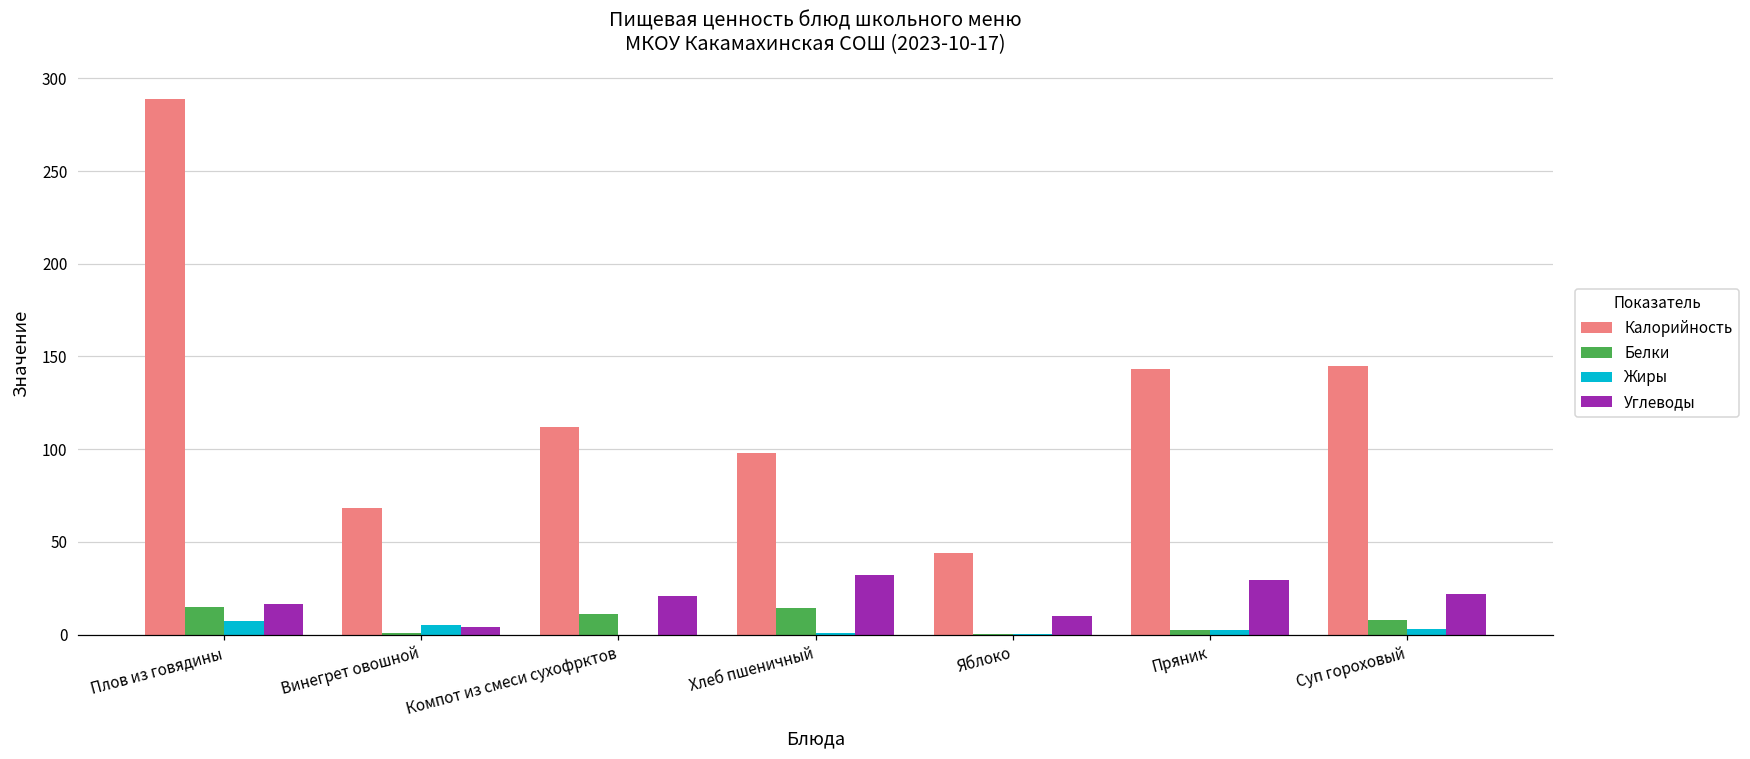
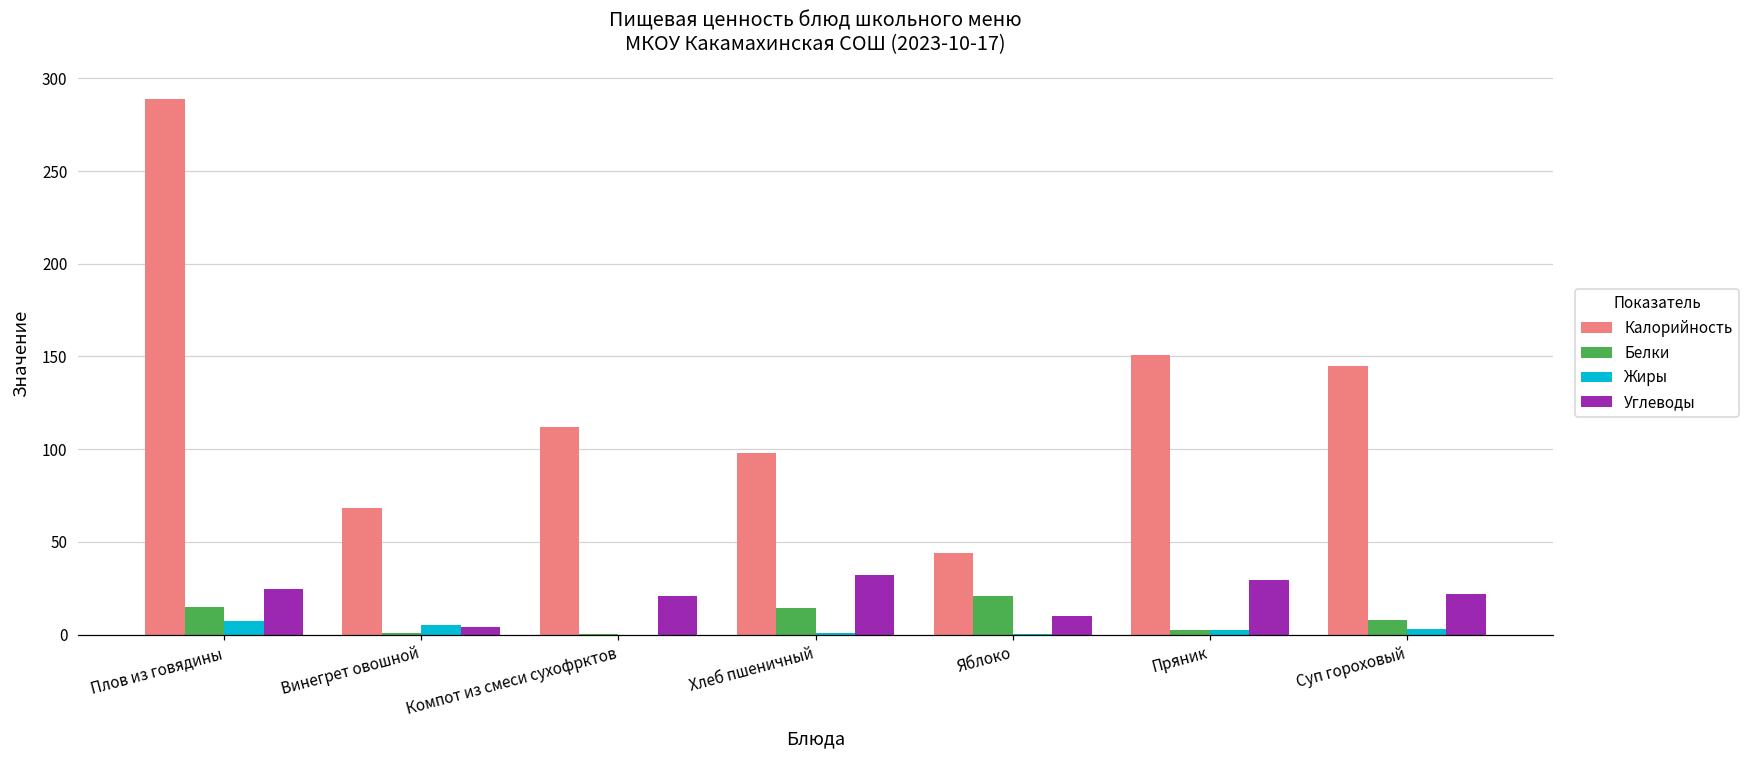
  {
    "Калорийность": {
      "Плов из говядины": 289,
      "Винегрет овошной": 68,
      "Компот из смеси сухофрктов": 112,
      "Хлеб пшеничный": 98,
      "Яблоко": 44,
-     "Пряник": 143,
+     "Пряник": 151,
      "Суп гороховый": 145
    },
    "Белки": {
      "Плов из говядины": 15,
-     "Компот из смеси сухофрктов": 11,
+     "Компот из смеси сухофрктов": 0,
      "Хлеб пшеничный": 15,
-     "Яблоко": 0,
+     "Яблоко": 21,
      "Пряник": 2,
      "Суп гороховый": 8
    },
    "Жиры": {
      "Плов из говядины": 8,
      "Винегрет овошной": 5,
      "Компот из смеси сухофрктов": 0,
      "Пряник": 3,
      "Суп гороховый": 3
    },
    "Углеводы": {
-     "Плов из говядины": 17,
+     "Плов из говядины": 24,
      "Винегрет овошной": 4,
      "Компот из смеси сухофрктов": 21,
      "Хлеб пшеничный": 32,
      "Яблоко": 10,
      "Пряник": 30,
      "Суп гороховый": 22
    }
  }
